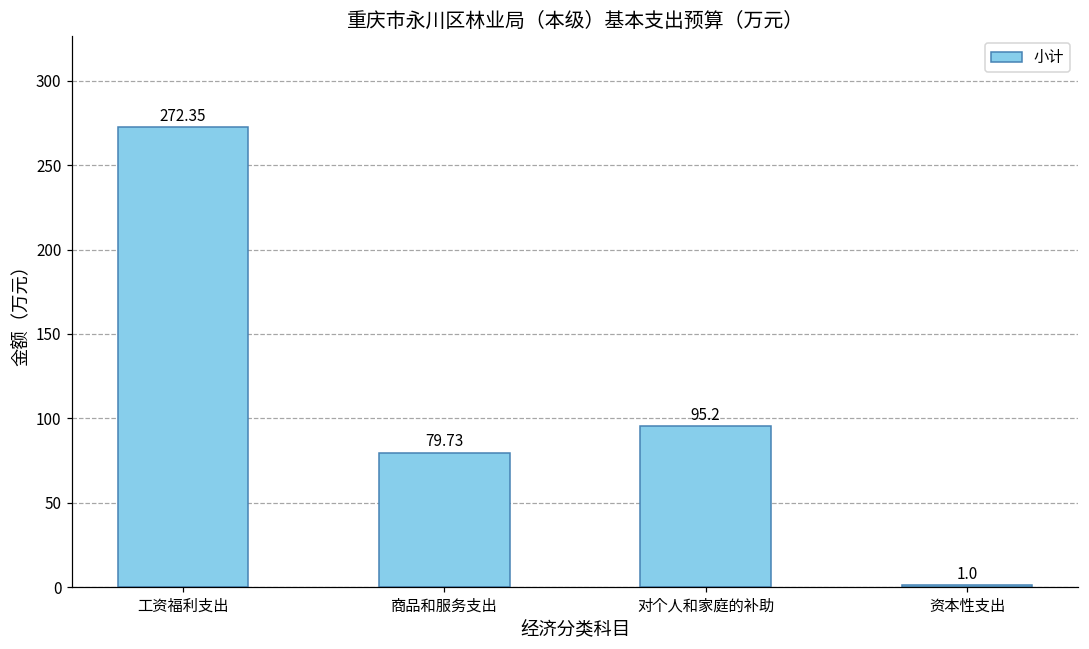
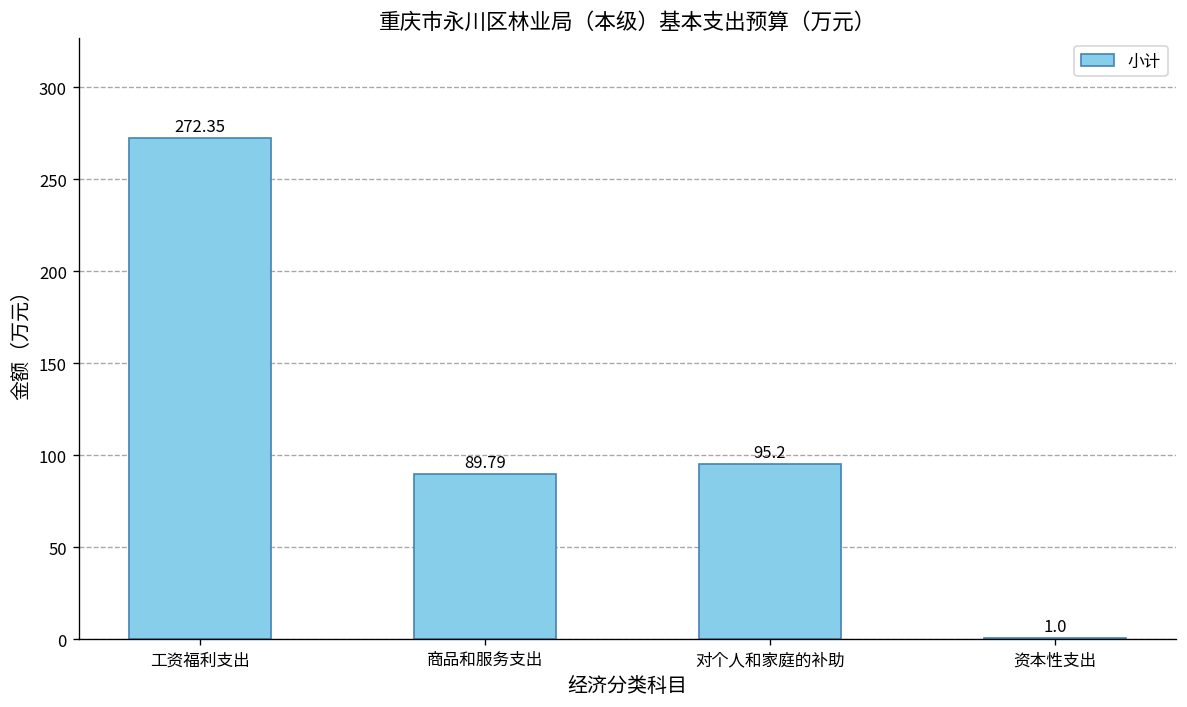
  {
    "工资福利支出": 272.35,
-   "商品和服务支出": 79.73,
+   "商品和服务支出": 89.79,
    "对个人和家庭的补助": 95.2,
    "资本性支出": 1.0
  }
